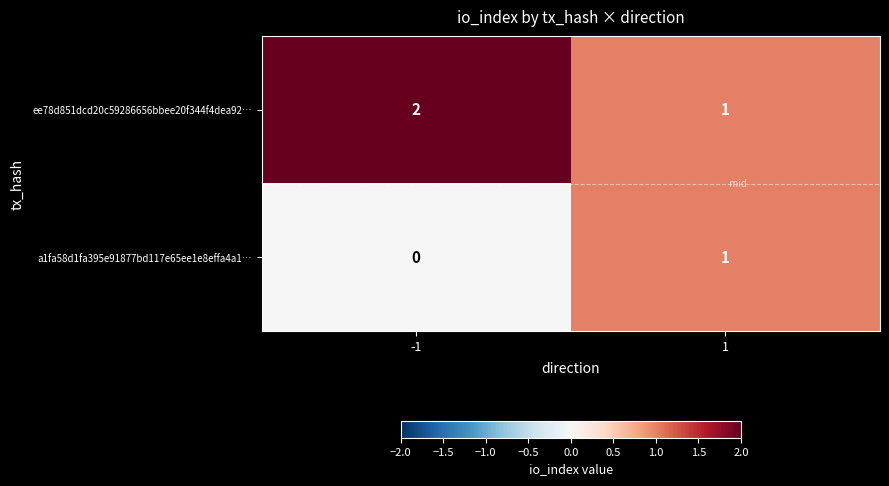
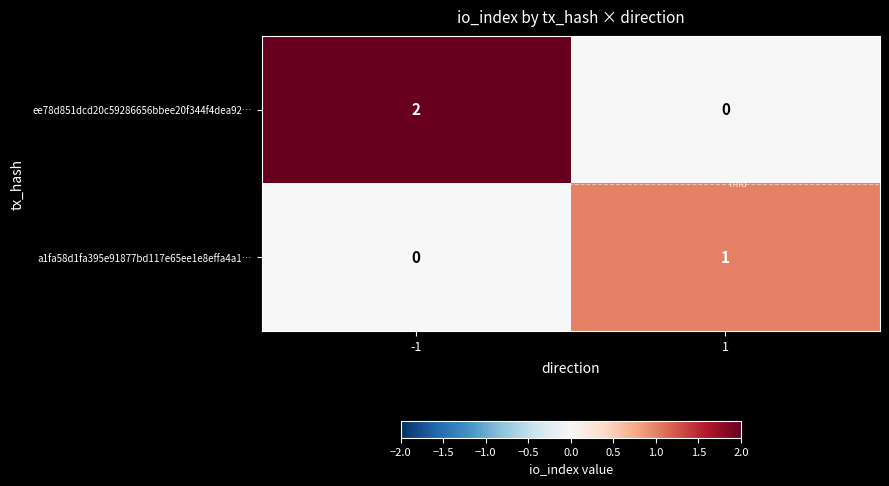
  {
    "ee78d851dcd20c59286656bbee20f344f4dea92…": {
      "-1": 2,
-     "1": 1
+     "1": 0
    },
    "a1fa58d1fa395e91877bd117e65ee1e8effa4a1…": {
      "-1": 0
    }
  }
